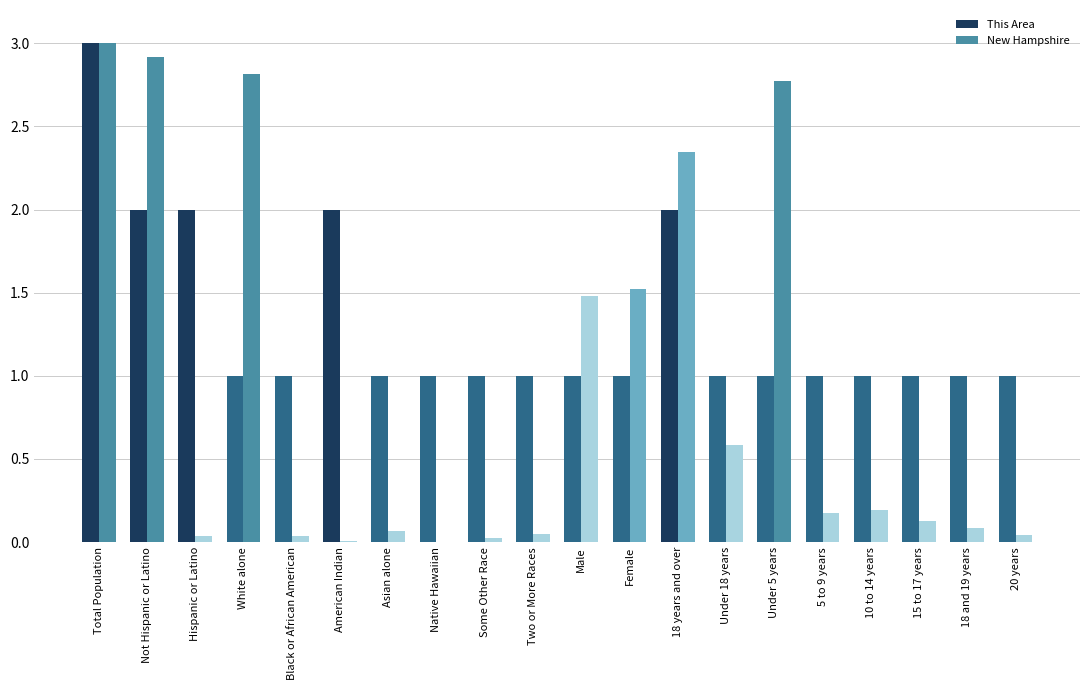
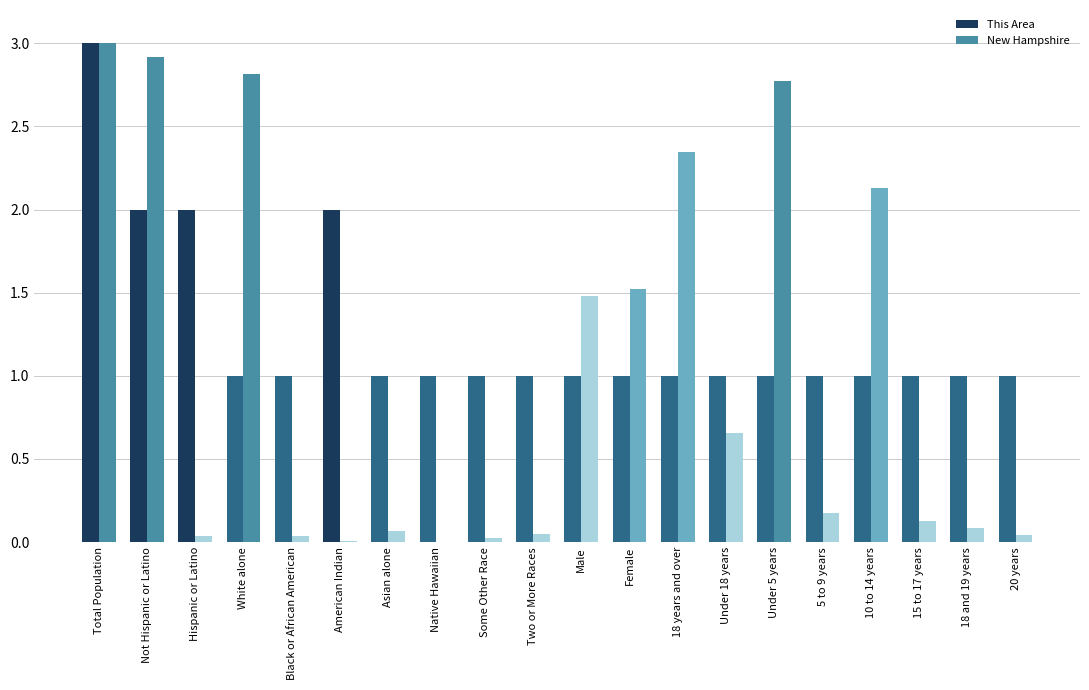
  {
    "This Area": {
      "Total Population": 3,
      "Not Hispanic or Latino": 2,
      "Hispanic or Latino": 2,
      "White alone": 1,
      "Black or African American": 1,
      "American Indian": 2,
      "Asian alone": 1,
      "Native Hawaiian": 1,
      "Some Other Race": 1,
      "Two or More Races": 1,
      "Male": 1,
      "Female": 1,
-     "18 years and over": 2,
+     "18 years and over": 1,
      "Under 18 years": 1,
      "Under 5 years": 1,
      "5 to 9 years": 1,
      "10 to 14 years": 1,
      "15 to 17 years": 1,
      "18 and 19 years": 1,
      "20 years": 1
    },
    "New Hampshire": {
      "Total Population": 3.00,
      "Not Hispanic or Latino": 2.92,
      "Hispanic or Latino": 0.03,
      "White alone": 2.82,
      "Black or African American": 0.03,
      "Asian alone": 0.06,
      "Some Other Race": 0.03,
      "Two or More Races": 0.05,
      "Male": 1.48,
      "Female": 1.52,
      "18 years and over": 2.35,
-     "Under 18 years": 0.59,
+     "Under 18 years": 0.65,
      "Under 5 years": 2.78,
      "5 to 9 years": 0.18,
-     "10 to 14 years": 0.19,
+     "10 to 14 years": 2.13,
      "15 to 17 years": 0.13,
      "18 and 19 years": 0.09,
      "20 years": 0.04
    }
  }
